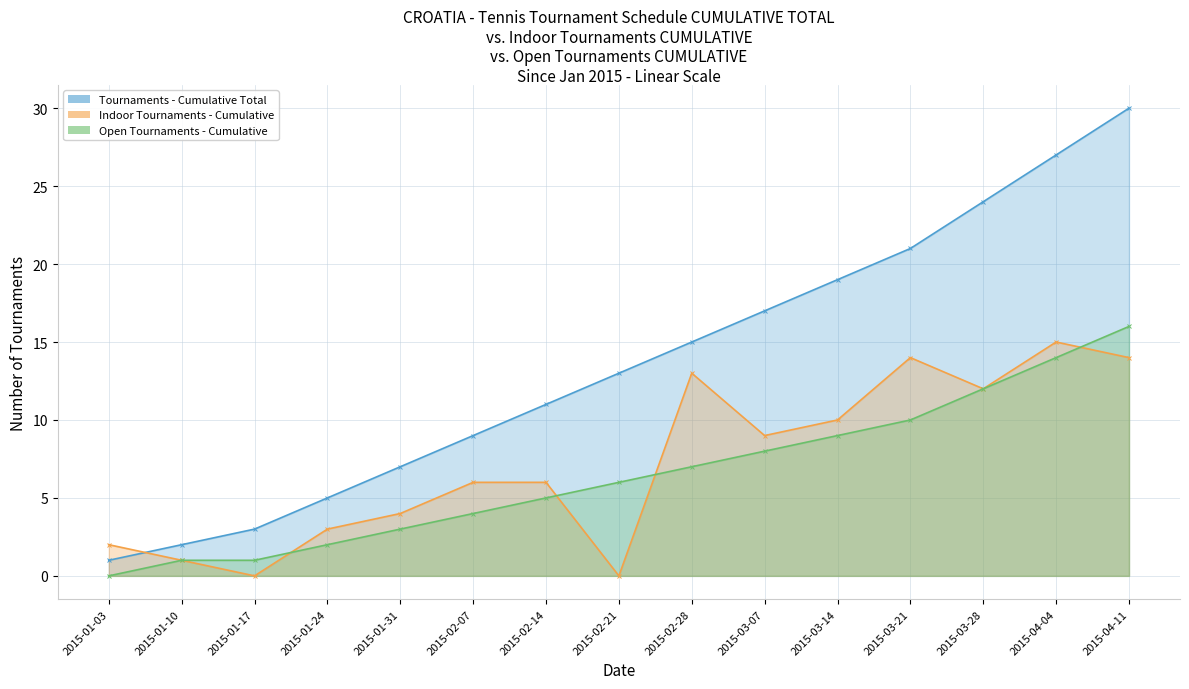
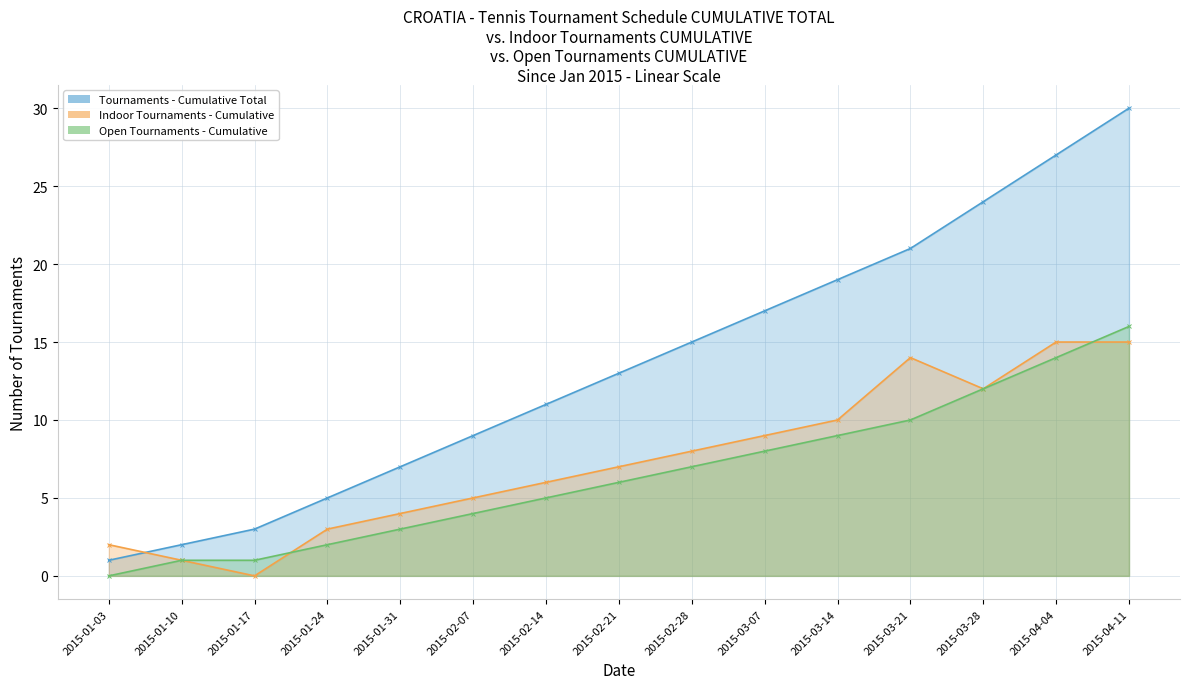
  {
    "Indoor Tournaments - Cumulative": {
      "2015-01-03": 2,
      "2015-01-17": 0,
      "2015-01-24": 3,
      "2015-01-31": 4,
-     "2015-02-07": 6,
+     "2015-02-07": 5,
      "2015-02-14": 6,
-     "2015-02-21": 0,
-     "2015-02-28": 13,
+     "2015-02-21": 7,
+     "2015-02-28": 8,
      "2015-03-07": 9,
      "2015-03-14": 10,
      "2015-03-21": 14,
      "2015-04-04": 15,
-     "2015-04-11": 14
+     "2015-04-11": 15
    }
  }
